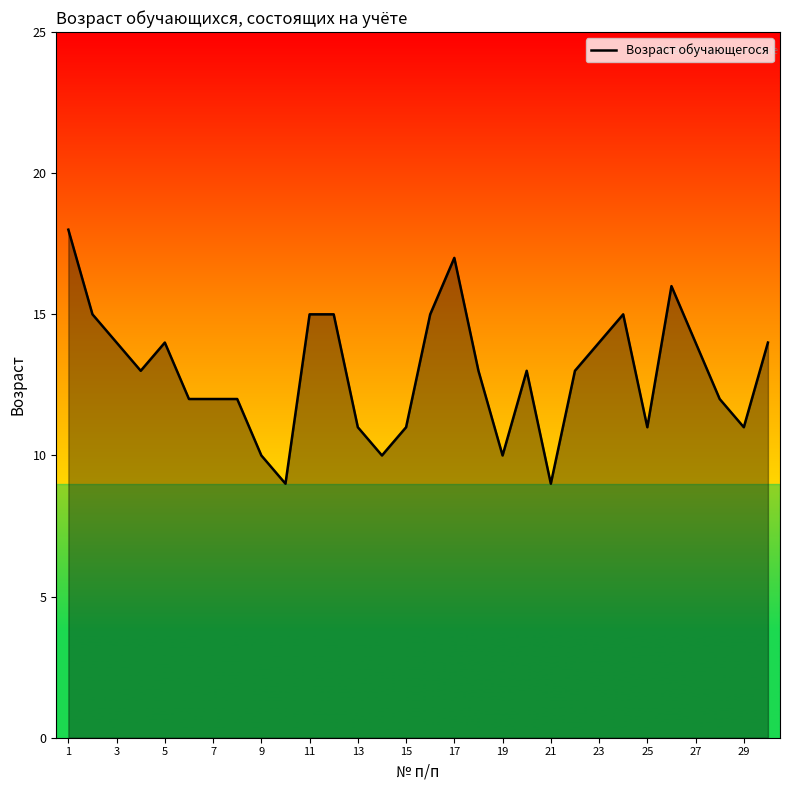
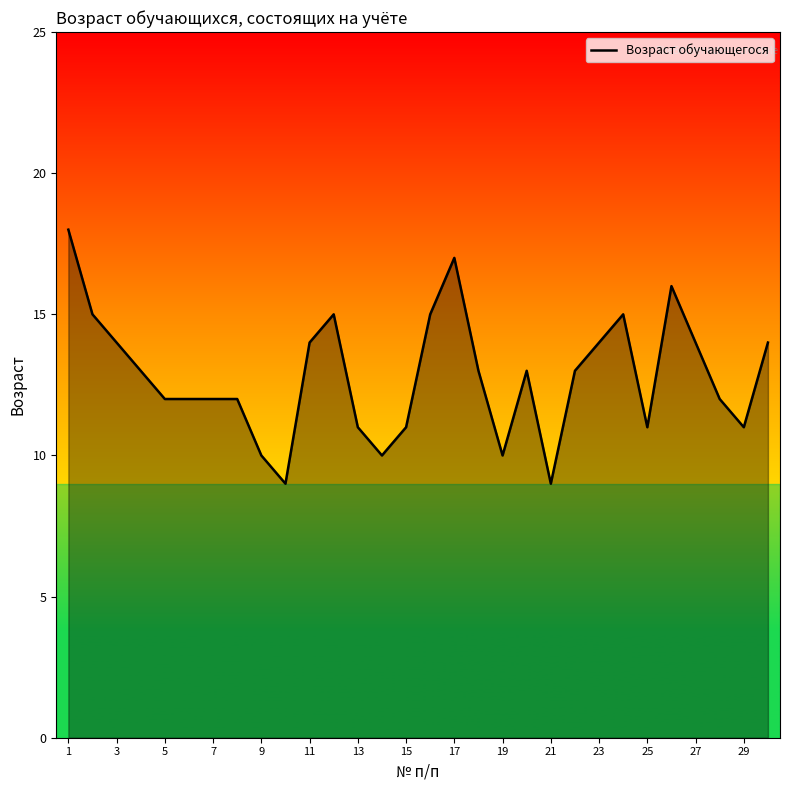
  {
    "1": 18,
    "3": 14,
-   "5": 14,
+   "5": 12,
    "7": 12,
    "9": 10,
-   "11": 15,
+   "11": 14,
    "13": 11,
    "15": 11,
    "17": 17,
    "19": 10,
    "21": 9,
    "23": 14,
    "25": 11,
    "27": 14,
    "29": 11
  }
